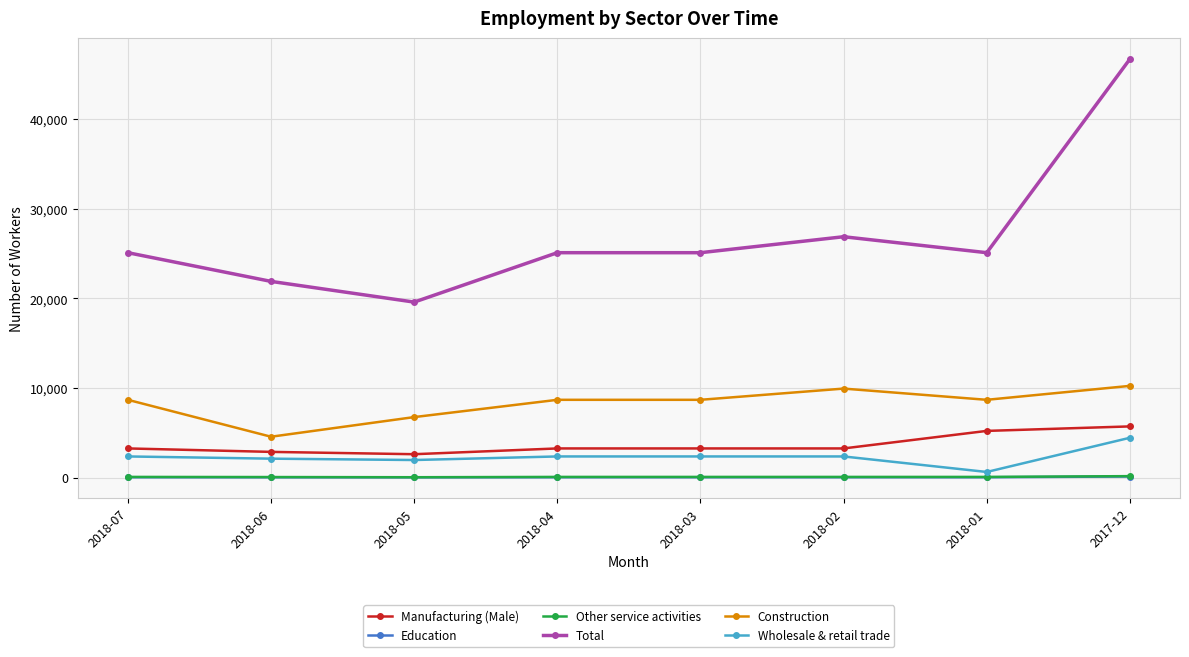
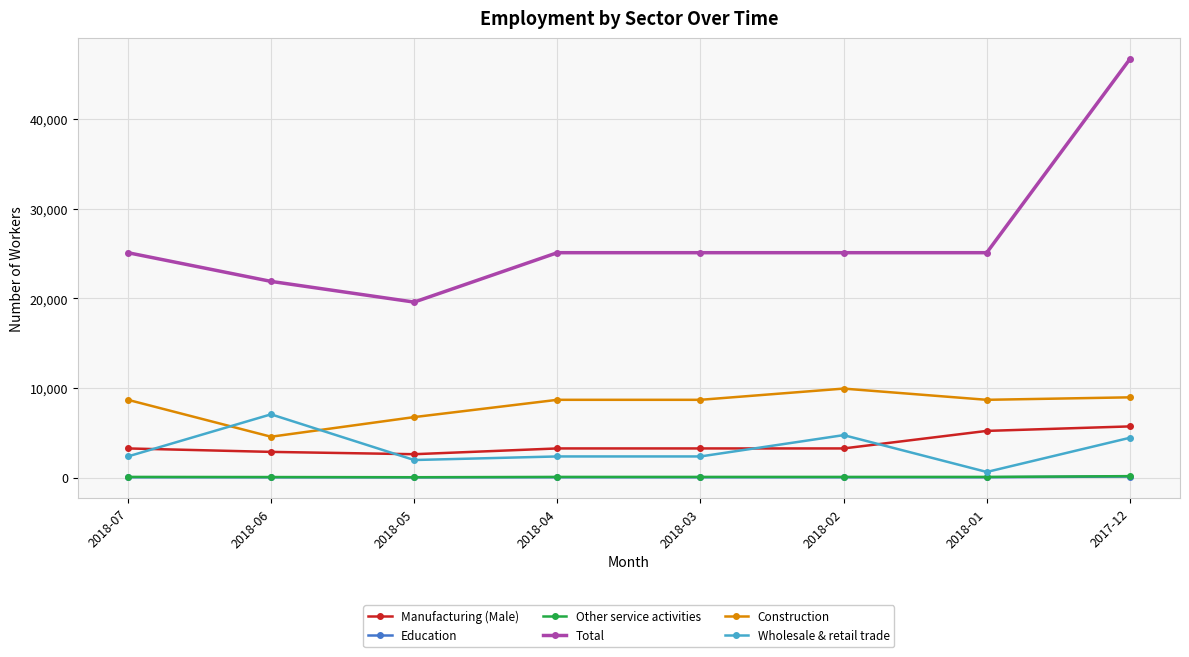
  {
    "Manufacturing (Male)": {
      "2018-07": "3,000",
      "2018-06": "3,000",
      "2018-05": "3,000",
      "2018-04": "3,000",
      "2018-03": "3,000",
      "2018-02": "3,000",
      "2018-01": "5,000",
      "2017-12": "6,000"
    },
    "Other service activities": {
      "2018-07": "0",
      "2018-06": "0",
      "2018-05": "0",
      "2018-04": "0",
      "2018-03": "0",
      "2018-02": "0",
      "2018-01": "0",
      "2017-12": "0"
    },
    "Total": {
      "2018-07": "25,000",
      "2018-06": "22,000",
      "2018-05": "20,000",
      "2018-04": "25,000",
      "2018-03": "25,000",
-     "2018-02": "27,000",
+     "2018-02": "25,000",
      "2018-01": "25,000",
      "2017-12": "47,000"
    },
    "Construction": {
      "2018-07": "9,000",
      "2018-06": "5,000",
      "2018-05": "7,000",
      "2018-04": "9,000",
      "2018-03": "9,000",
      "2018-02": "10,000",
      "2018-01": "9,000",
-     "2017-12": "10,000"
+     "2017-12": "9,000"
    },
    "Wholesale & retail trade": {
      "2018-07": "2,000",
-     "2018-06": "2,000",
+     "2018-06": "7,000",
      "2018-05": "2,000",
      "2018-04": "2,000",
      "2018-03": "2,000",
-     "2018-02": "2,000",
+     "2018-02": "5,000",
      "2018-01": "1,000",
      "2017-12": "4,000"
    }
  }
